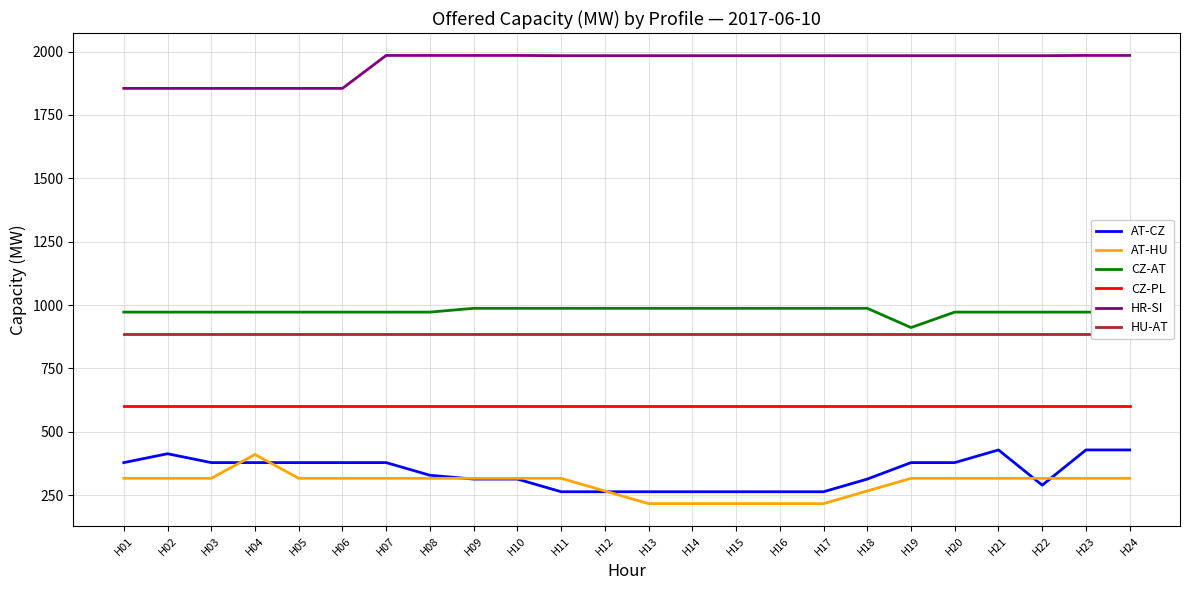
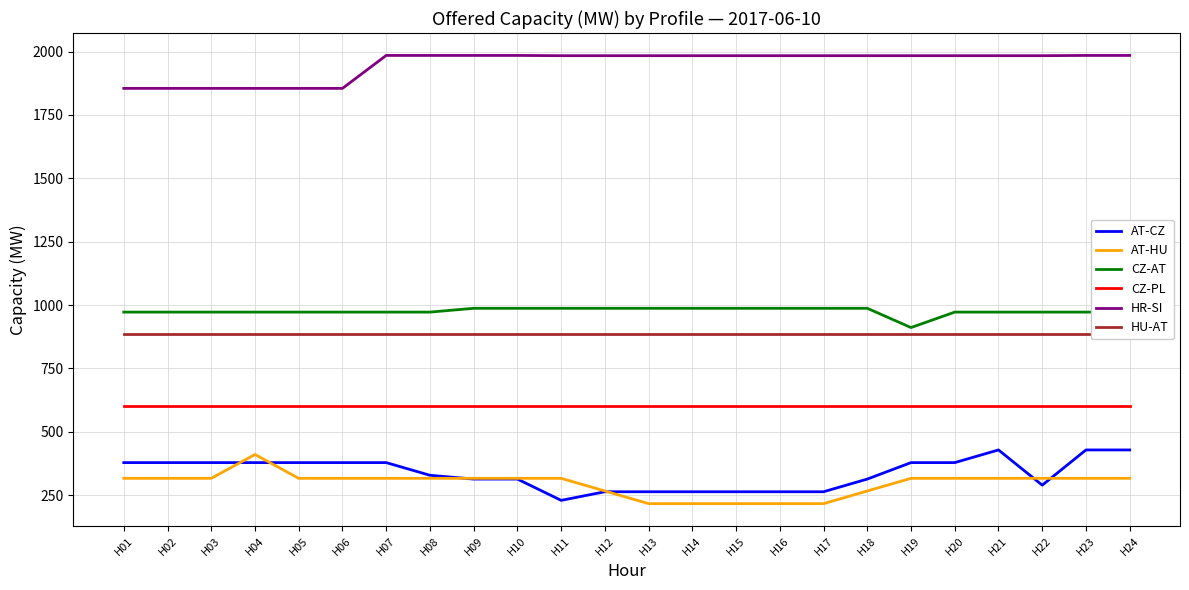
  {
    "AT-CZ": {
      "H01": 380,
-     "H02": 410,
+     "H02": 380,
      "H03": 380,
      "H04": 380,
      "H05": 380,
      "H06": 380,
      "H07": 380,
      "H08": 330,
-     "H11": 260,
+     "H11": 230,
      "H13": 260,
      "H14": 260,
      "H15": 260,
      "H16": 260,
      "H17": 260,
      "H18": 310,
      "H19": 380,
      "H20": 380,
      "H21": 430,
      "H22": 290,
      "H23": 430,
      "H24": 430
    },
    "AT-HU": {
      "H01": 320,
      "H02": 320,
      "H03": 320,
      "H04": 410,
      "H05": 320,
      "H06": 320,
      "H07": 320,
      "H08": 320,
      "H11": 320,
      "H13": 220,
      "H14": 220,
      "H15": 220,
      "H16": 220,
      "H17": 220,
      "H18": 270,
      "H19": 320,
      "H20": 320,
      "H21": 320,
      "H22": 320,
      "H23": 320,
      "H24": 320
    },
    "CZ-AT": {
      "H01": 970,
      "H02": 970,
      "H03": 970,
      "H04": 970,
      "H05": 970,
      "H06": 970,
      "H07": 970,
      "H08": 970,
      "H09": 990,
      "H10": 990,
      "H11": 990,
      "H12": 990,
      "H13": 990,
      "H14": 990,
      "H15": 990,
      "H16": 990,
      "H17": 990,
      "H18": 990,
      "H19": 910,
      "H20": 970,
      "H21": 970,
      "H22": 970,
      "H23": 970
    },
    "CZ-PL": {
      "H01": 600,
      "H02": 600,
      "H03": 600,
      "H04": 600,
      "H05": 600,
      "H06": 600,
      "H07": 600,
      "H08": 600,
      "H09": 600,
      "H10": 600,
      "H11": 600,
      "H12": 600,
      "H13": 600,
      "H14": 600,
      "H15": 600,
      "H16": 600,
      "H17": 600,
      "H18": 600,
      "H19": 600,
      "H20": 600,
      "H21": 600,
      "H22": 600,
      "H23": 600,
      "H24": 600
    },
    "HR-SI": {
      "H01": 1860,
      "H02": 1860,
      "H03": 1860,
      "H04": 1860,
      "H05": 1860,
      "H06": 1860,
      "H07": 1990,
      "H08": 1990,
      "H09": 1990,
      "H10": 1990,
      "H11": 1980,
      "H12": 1980,
      "H13": 1980,
      "H14": 1980,
      "H15": 1980,
      "H16": 1980,
      "H17": 1980,
      "H18": 1980,
      "H19": 1980,
      "H20": 1980,
      "H21": 1980,
      "H22": 1980,
      "H23": 1990,
      "H24": 1990
    },
    "HU-AT": {
      "H01": 880,
      "H02": 880,
      "H03": 880,
      "H04": 880,
      "H05": 880,
      "H06": 880,
      "H07": 880,
      "H08": 880,
      "H09": 880,
      "H10": 880,
      "H11": 880,
      "H12": 880,
      "H13": 880,
      "H14": 880,
      "H15": 880,
      "H16": 880,
      "H17": 880,
      "H18": 880,
      "H19": 880,
      "H20": 880,
      "H21": 880,
      "H22": 880,
      "H23": 880
    }
  }
